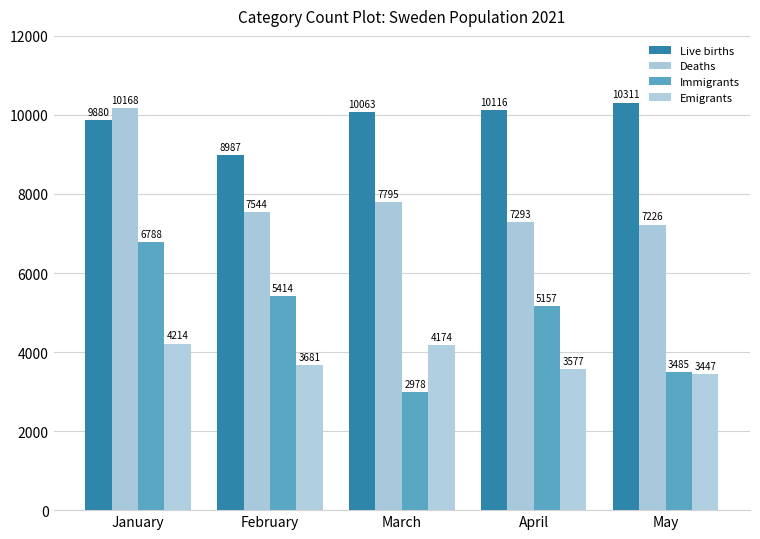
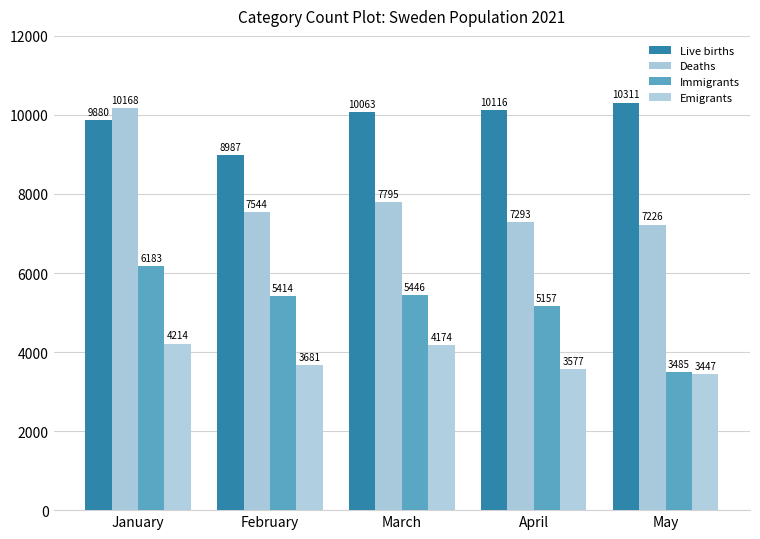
  {
    "Live births": {
      "January": 9880,
      "February": 8987,
      "March": 10063,
      "April": 10116,
      "May": 10311
    },
    "Immigrants": {
-     "January": 6788,
+     "January": 6183,
      "February": 5414,
-     "March": 2978,
+     "March": 5446,
      "April": 5157,
      "May": 3485
    }
  }
